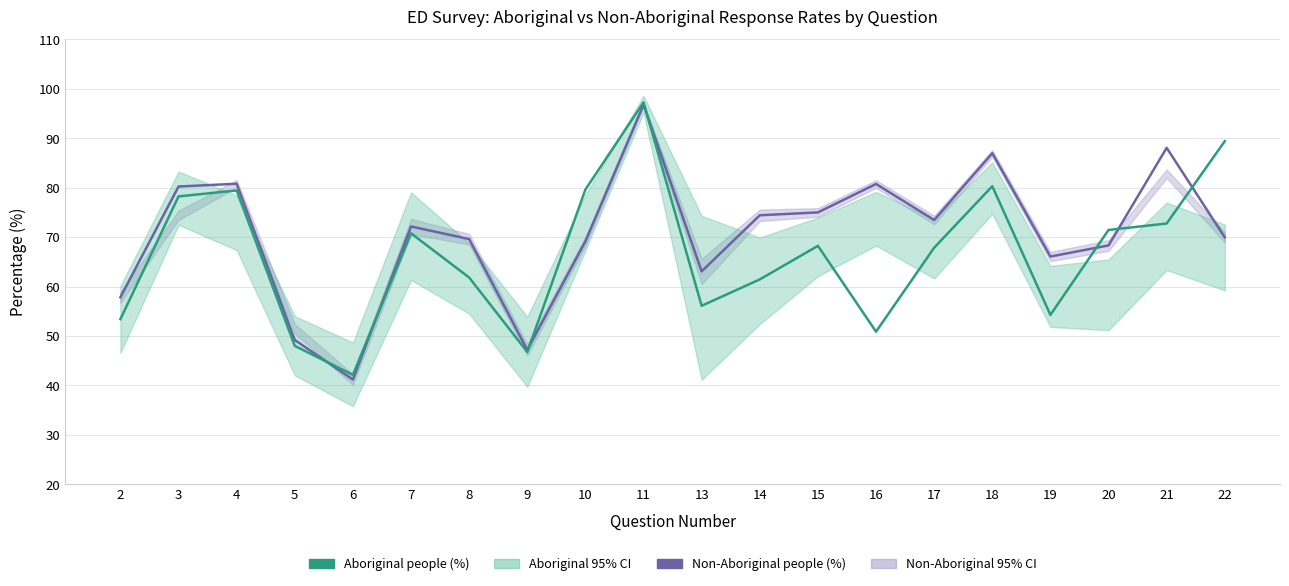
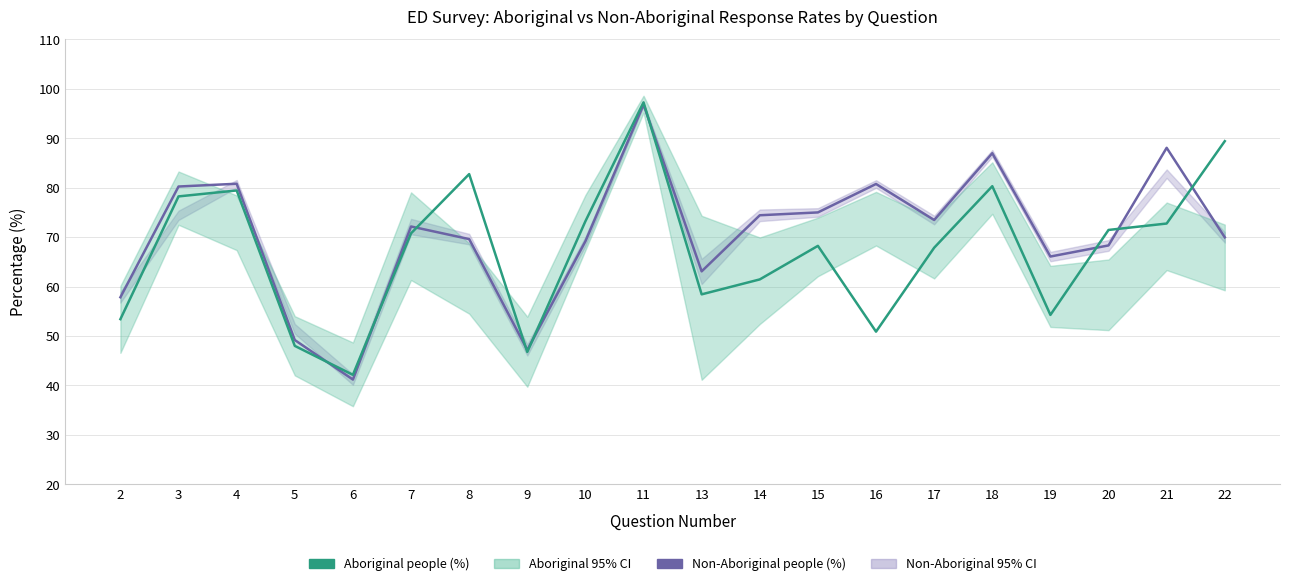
  {
    "Non-Aboriginal people (%)": {
      "2": 58,
      "3": 80,
      "4": 81,
      "5": 49,
      "6": 41,
      "7": 72,
      "8": 70,
      "10": 69,
      "13": 63,
      "14": 74,
      "15": 75,
      "16": 81,
      "18": 87,
      "19": 66,
      "20": 68,
      "21": 88,
      "22": 70
    },
    "Aboriginal people (%)": {
      "2": 53,
      "3": 78,
      "4": 79,
      "5": 48,
      "7": 71,
-     "8": 62,
-     "10": 80,
-     "13": 56,
+     "8": 83,
+     "10": 73,
+     "13": 58,
      "14": 61,
      "15": 68,
      "16": 51,
      "17": 68,
      "18": 80,
      "19": 54,
      "20": 71,
      "21": 73,
      "22": 89
    }
  }
